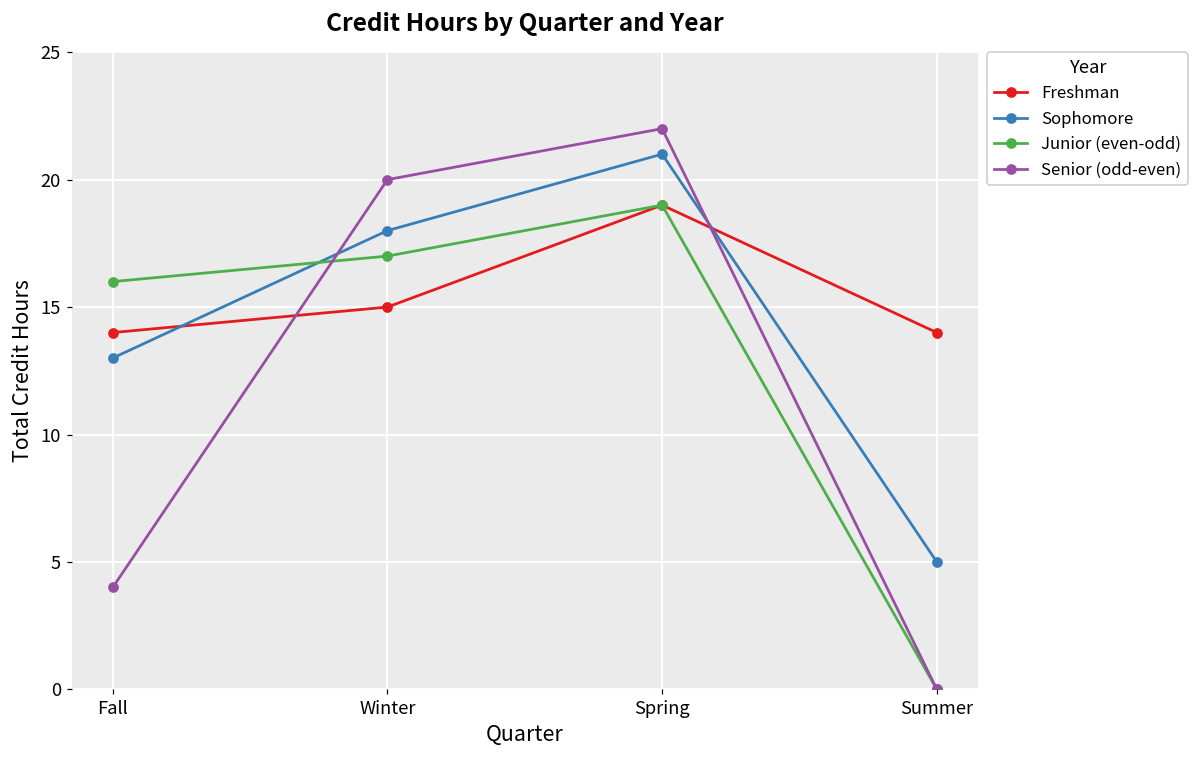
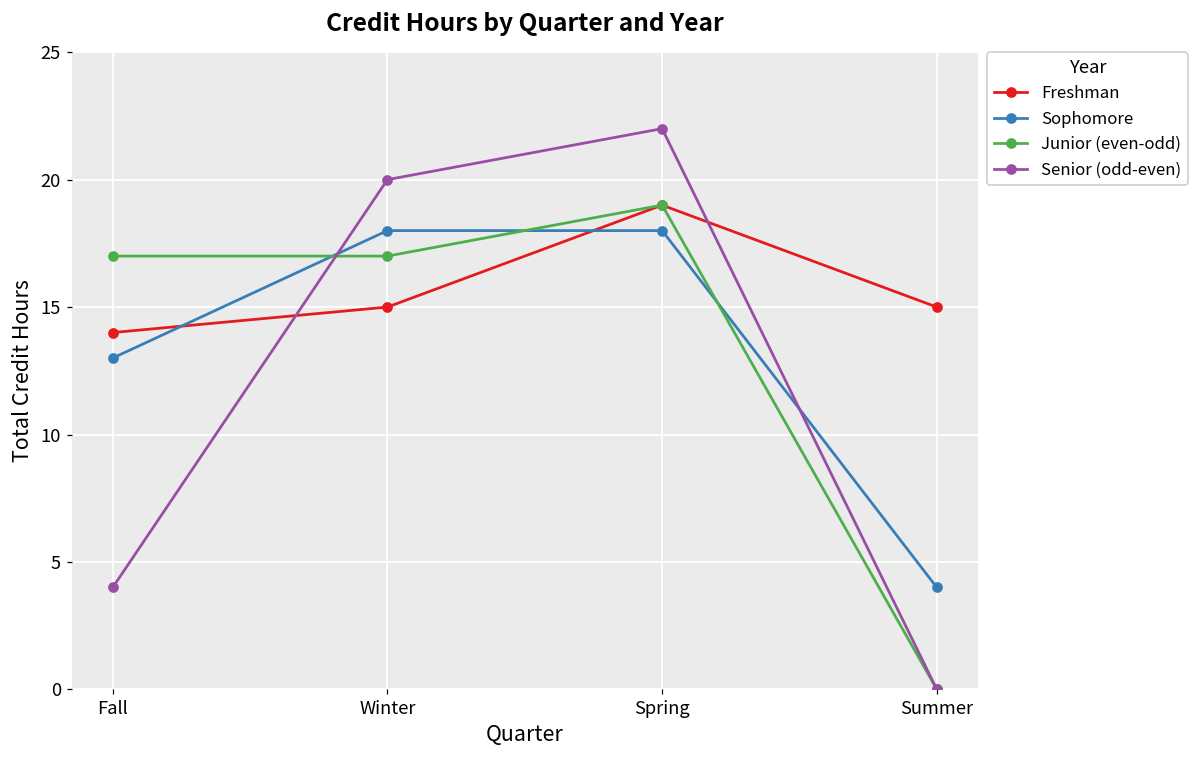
  {
    "Freshman": {
      "Fall": 14,
      "Winter": 15,
-     "Summer": 14
+     "Summer": 15
    },
    "Sophomore": {
      "Fall": 13,
      "Winter": 18,
-     "Spring": 21,
-     "Summer": 5
+     "Spring": 18,
+     "Summer": 4
    },
    "Junior (even-odd)": {
-     "Fall": 16,
+     "Fall": 17,
      "Winter": 17
    },
    "Senior (odd-even)": {
      "Fall": 4,
      "Winter": 20,
      "Spring": 22
    }
  }
